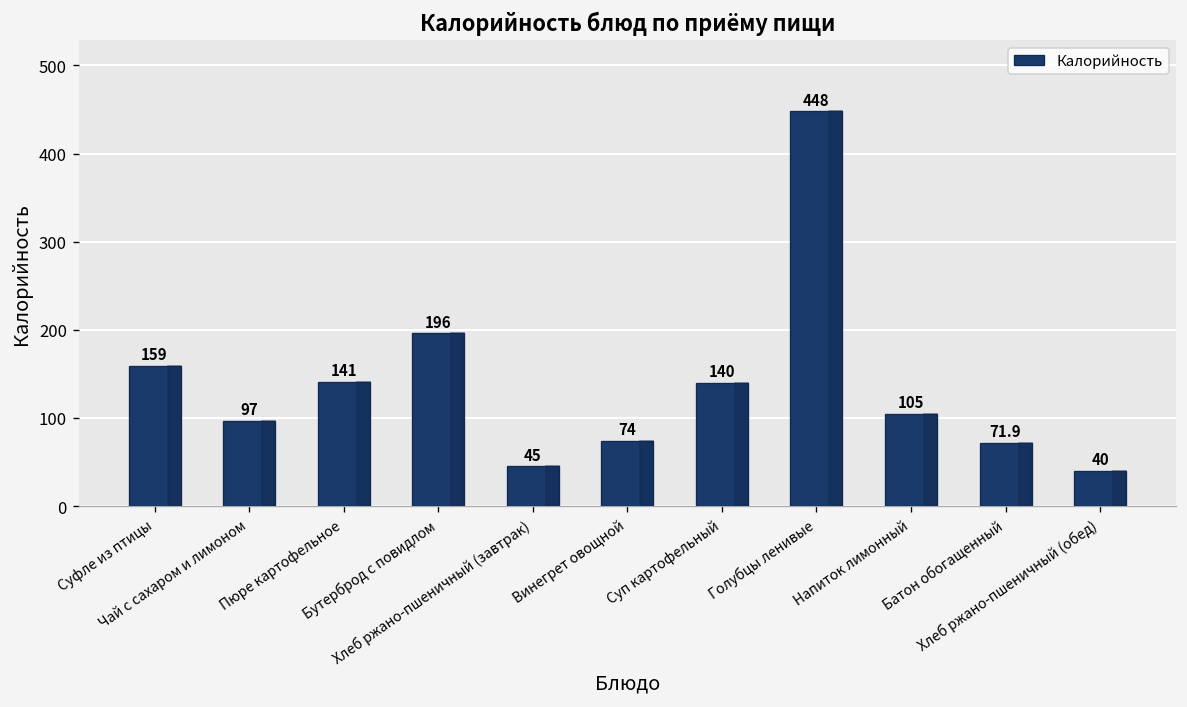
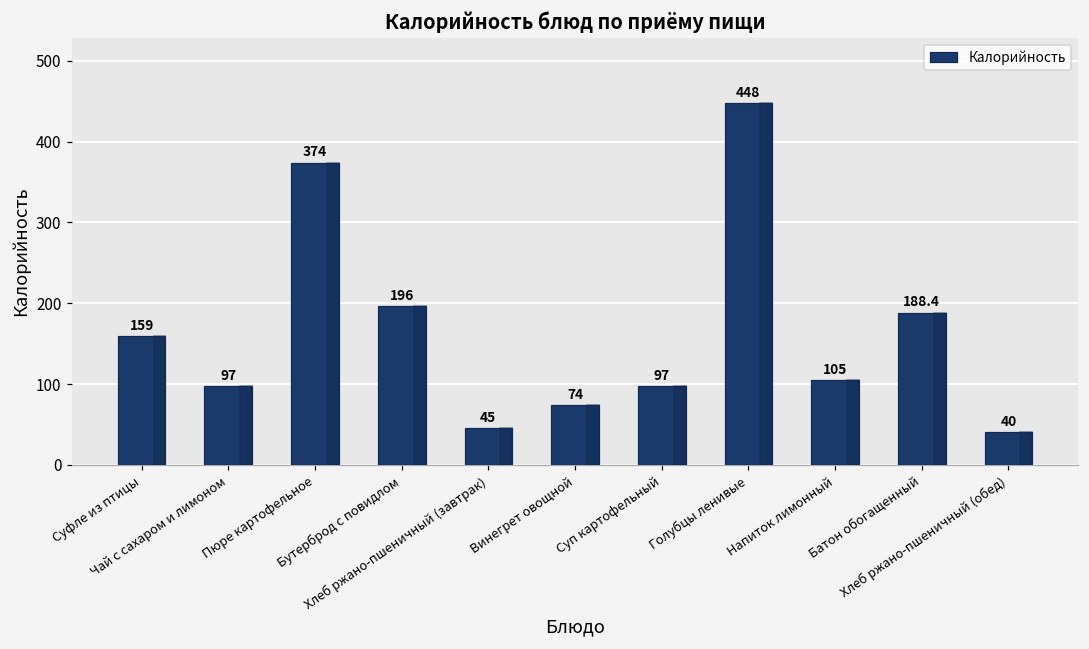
  {
    "Суфле из птицы": 159,
    "Чай с сахаром и лимоном": 97,
-   "Пюре картофельное": 141,
+   "Пюре картофельное": 374,
    "Бутерброд с повидлом": 196,
    "Хлеб ржано-пшеничный (завтрак)": 45,
    "Винегрет овощной": 74,
-   "Суп картофельный": 140,
+   "Суп картофельный": 97,
    "Голубцы ленивые": 448,
    "Напиток лимонный": 105,
-   "Батон обогащенный": 71.9,
+   "Батон обогащенный": 188.4,
    "Хлеб ржано-пшеничный (обед)": 40
  }
